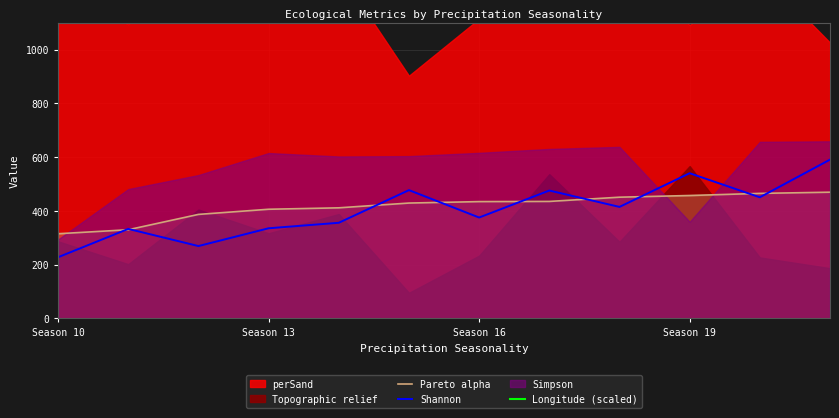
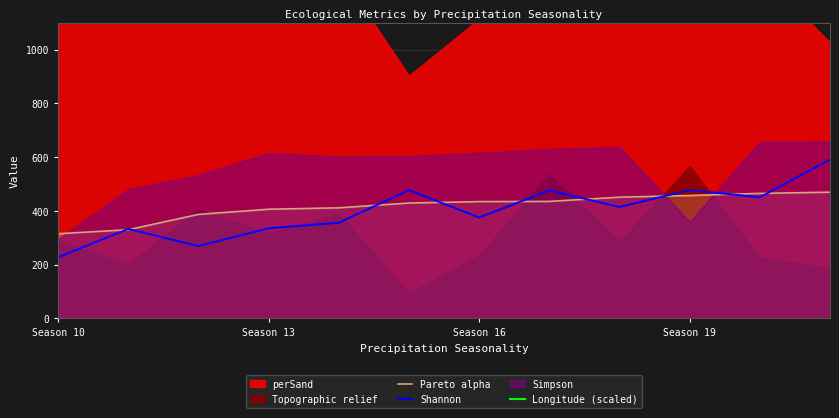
  {
    "Pareto alpha": {
      "Season 10": 310,
      "Season 13": 410,
      "Season 16": 430,
      "Season 19": 460
    },
    "perSand": {
      "Season 19": 1090
    },
    "Shannon": {
      "Season 10": 230,
      "Season 13": 340,
      "Season 16": 380,
-     "Season 19": 540
+     "Season 19": 480
    },
    "Topographic relief": {
      "Season 13": 320,
      "Season 16": 230,
      "Season 19": 570
    },
    "Simpson": {
      "Season 13": 620,
      "Season 16": 620,
      "Season 19": 360
    }
  }
